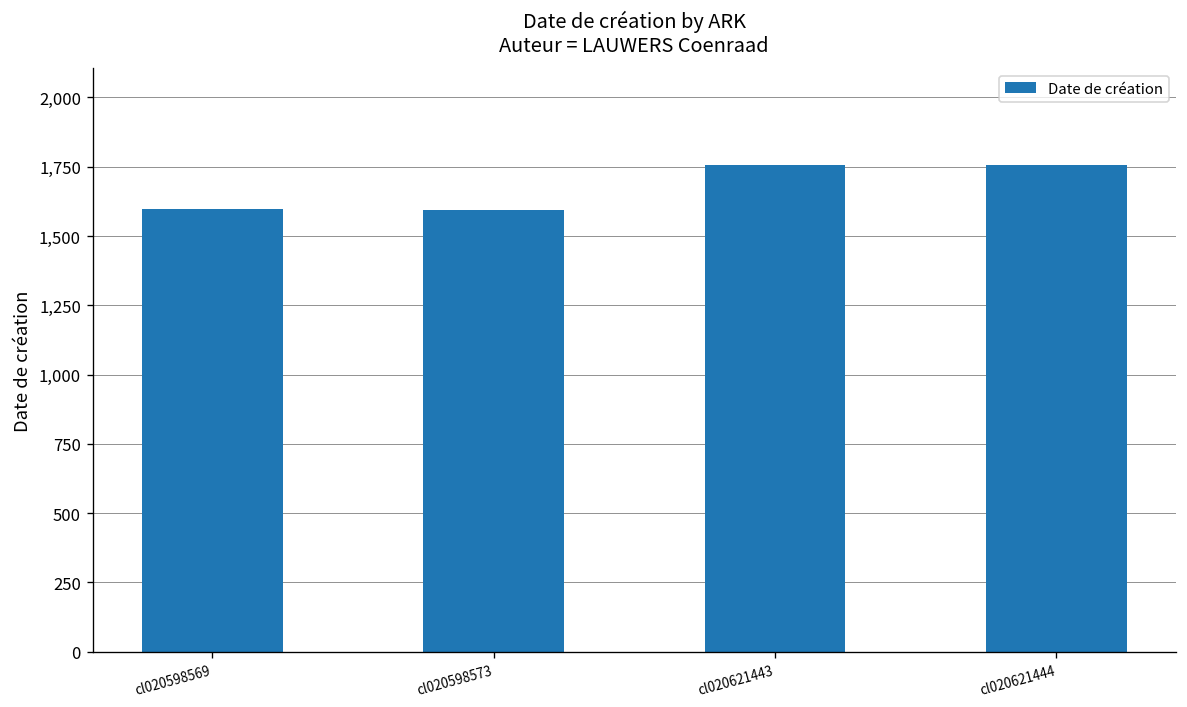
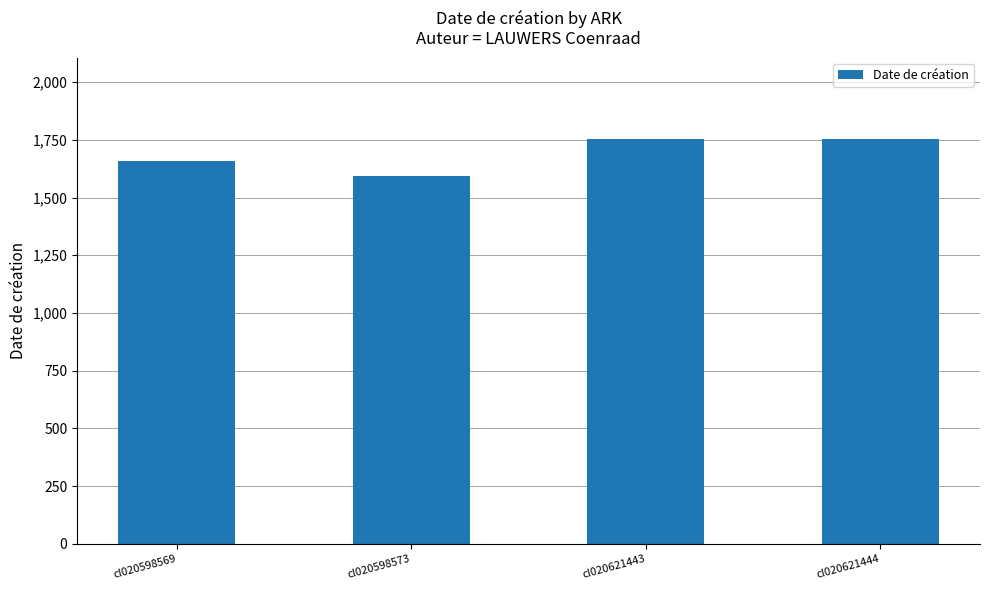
  {
-   "cl020598569": "1,600",
+   "cl020598569": "1,660",
    "cl020598573": "1,590",
    "cl020621443": "1,760",
    "cl020621444": "1,760"
  }
